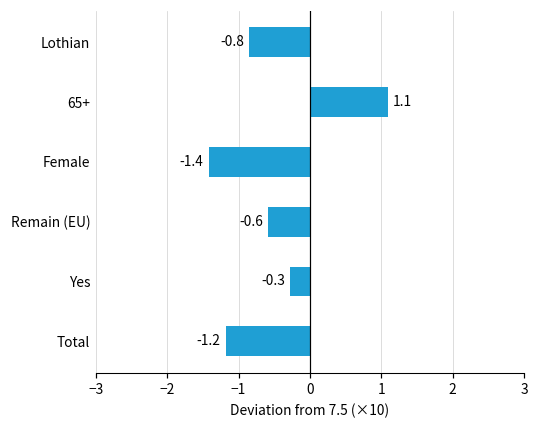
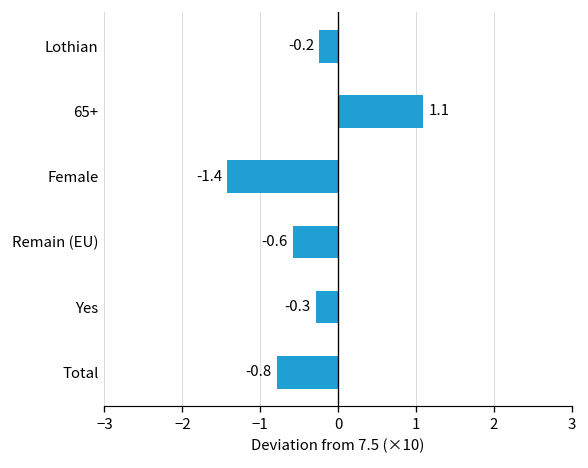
  {
-   "Lothian": -0.8,
+   "Lothian": -0.2,
    "65+": 1.1,
    "Female": -1.4,
    "Remain (EU)": -0.6,
    "Yes": -0.3,
-   "Total": -1.2
+   "Total": -0.8
  }
